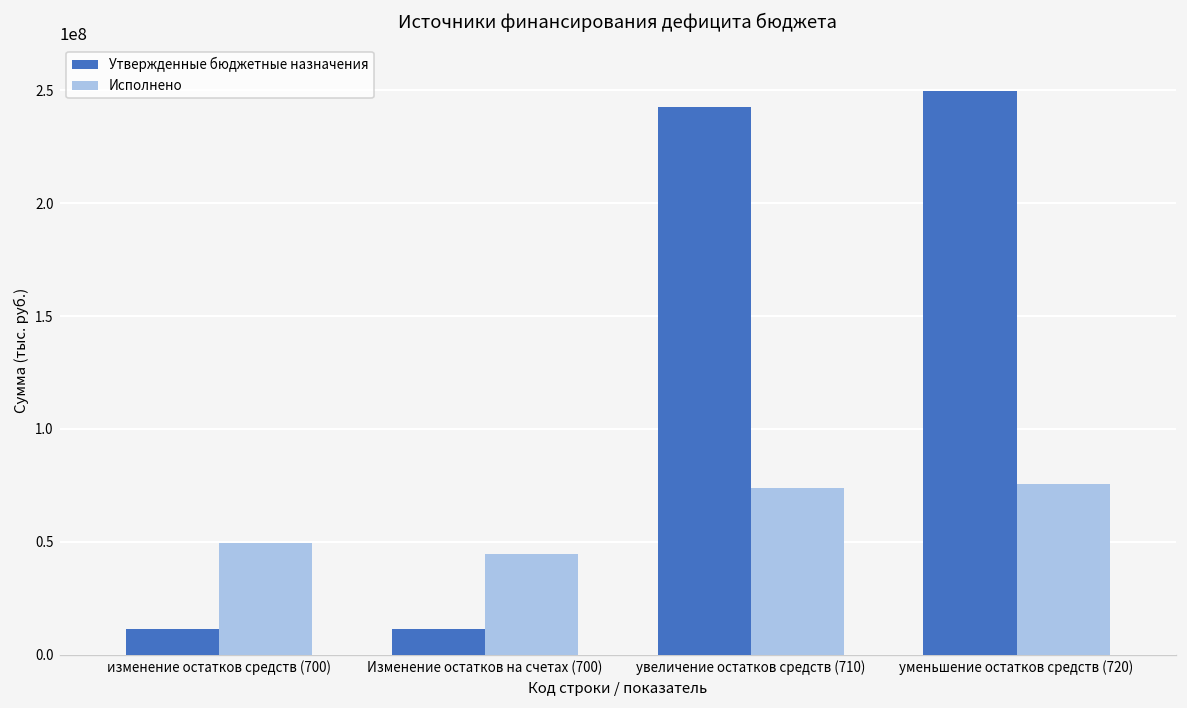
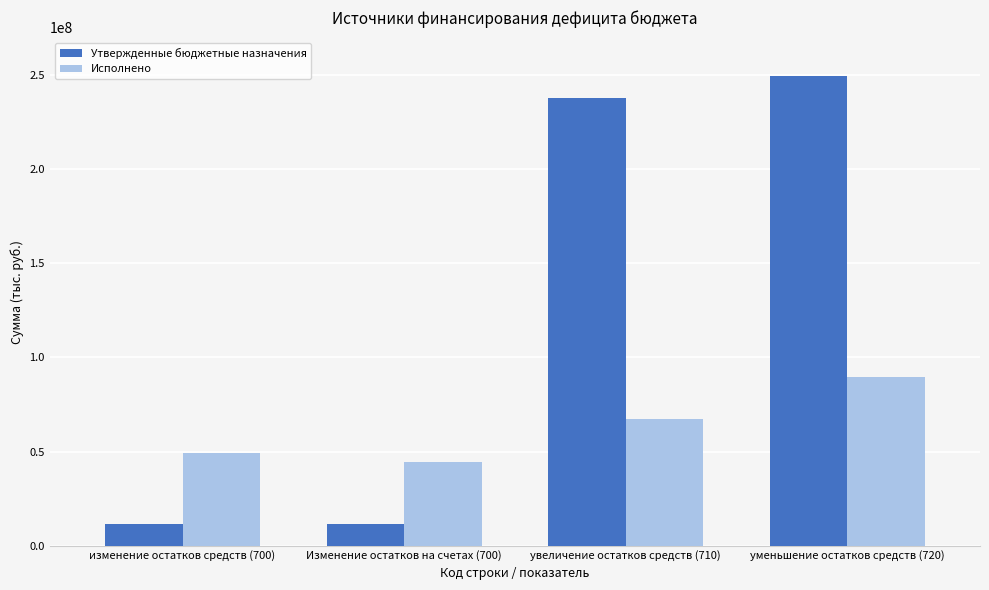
  {
    "Утвержденные бюджетные назначения": {
      "изменение остатков средств (700)": 11000000,
      "Изменение остатков на счетах (700)": 11000000,
-     "увеличение остатков средств (710)": 243000000,
+     "увеличение остатков средств (710)": 238000000,
      "уменьшение остатков средств (720)": 250000000
    },
    "Исполнено": {
      "изменение остатков средств (700)": 49000000,
      "Изменение остатков на счетах (700)": 44000000,
-     "увеличение остатков средств (710)": 74000000,
-     "уменьшение остатков средств (720)": 75000000
+     "увеличение остатков средств (710)": 67000000,
+     "уменьшение остатков средств (720)": 90000000
    }
  }
